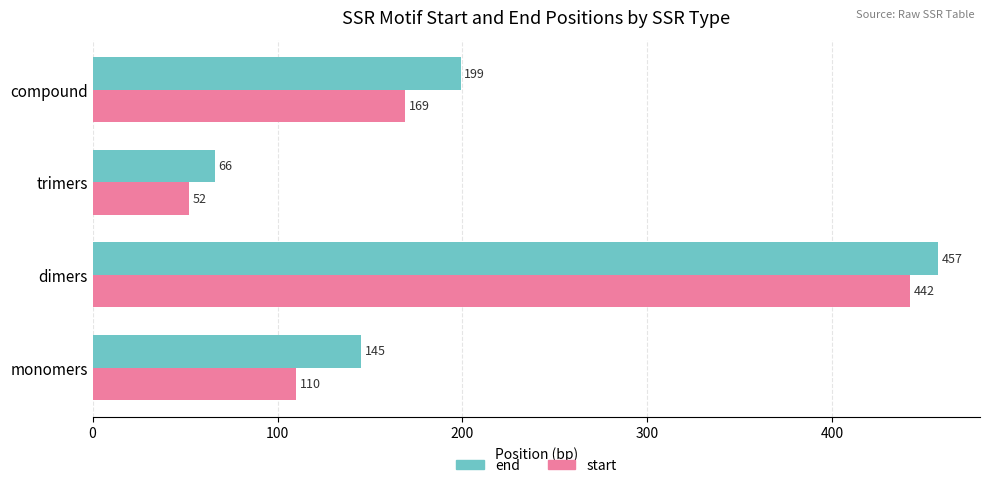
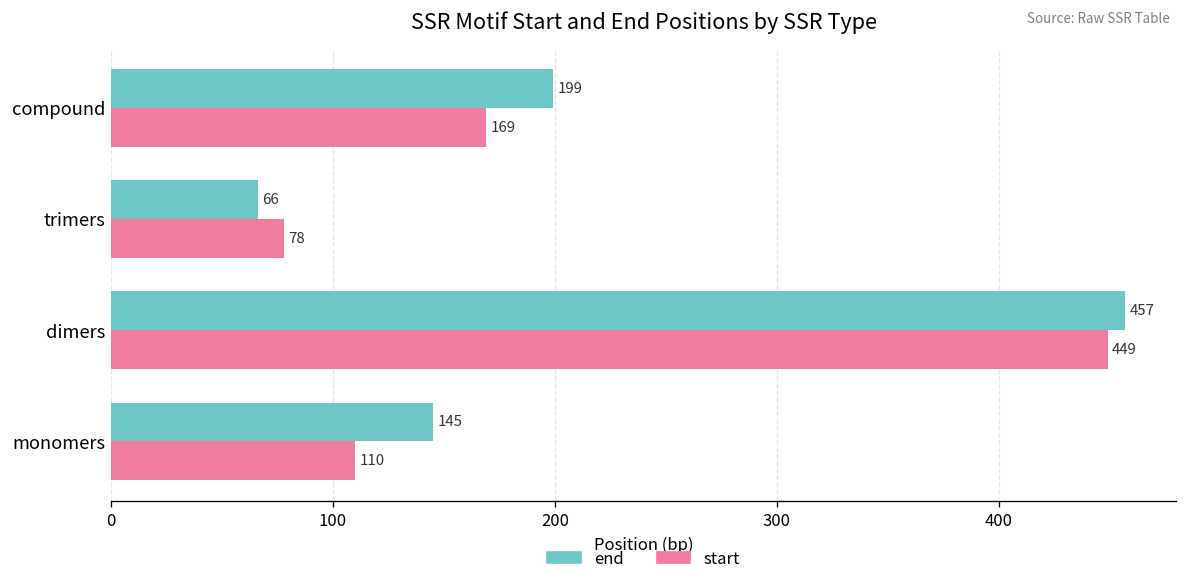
  {
    "end": {
      "compound": 199,
      "trimers": 66,
      "dimers": 457,
      "monomers": 145
    },
    "start": {
      "compound": 169,
-     "trimers": 52,
-     "dimers": 442,
+     "trimers": 78,
+     "dimers": 449,
      "monomers": 110
    }
  }
